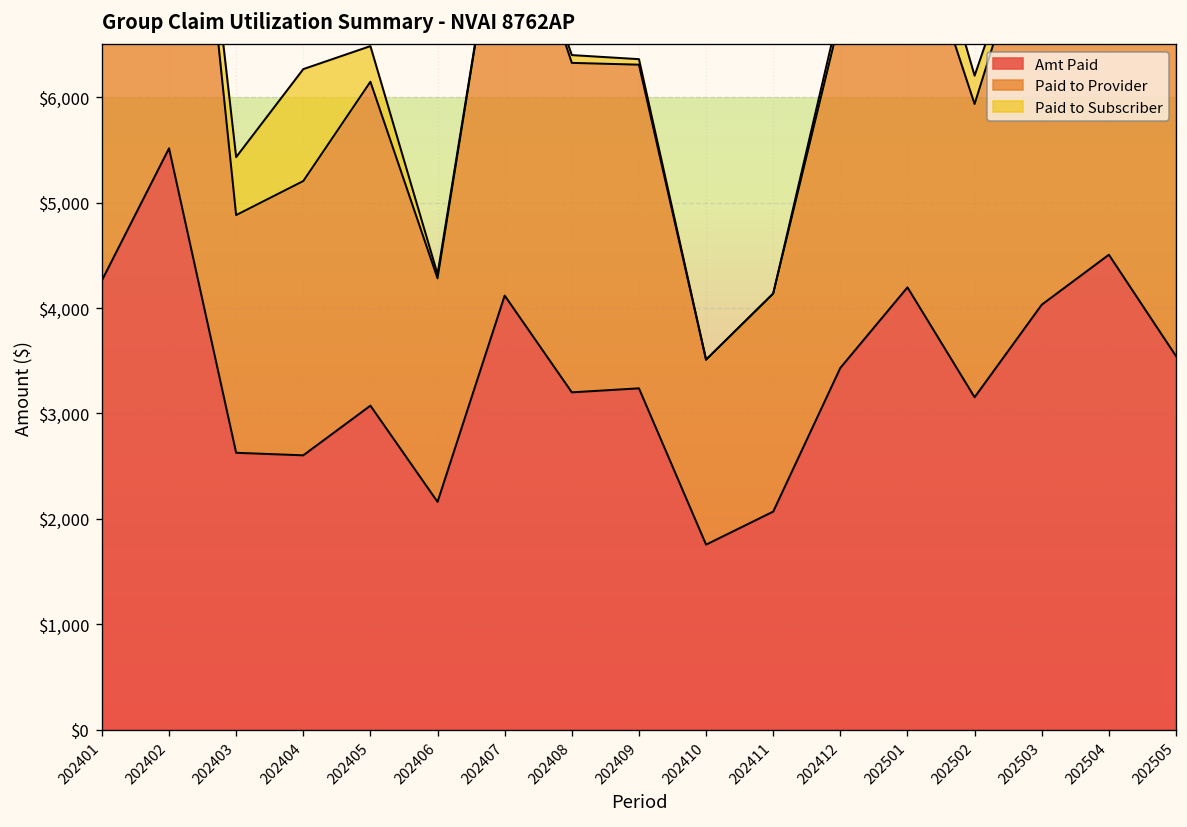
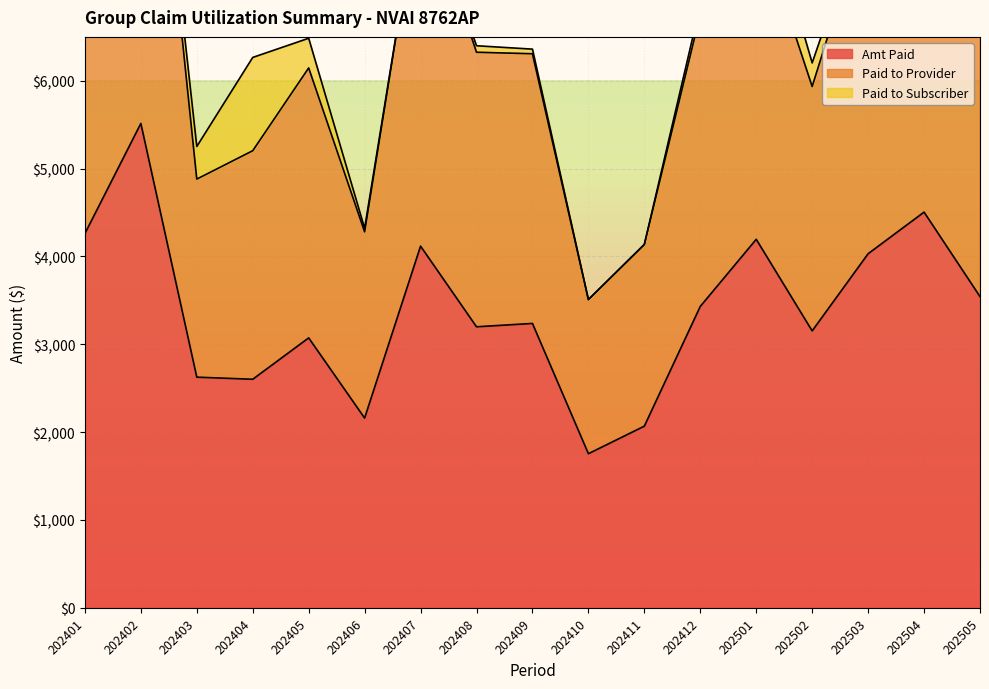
  {
    "Paid to Subscriber": {
-     "202403": "$600",
+     "202403": "$400",
      "202404": "$1,100",
      "202405": "$300",
      "202406": "$0",
      "202408": "$100",
      "202409": "$100",
      "202502": "$300"
    }
  }
